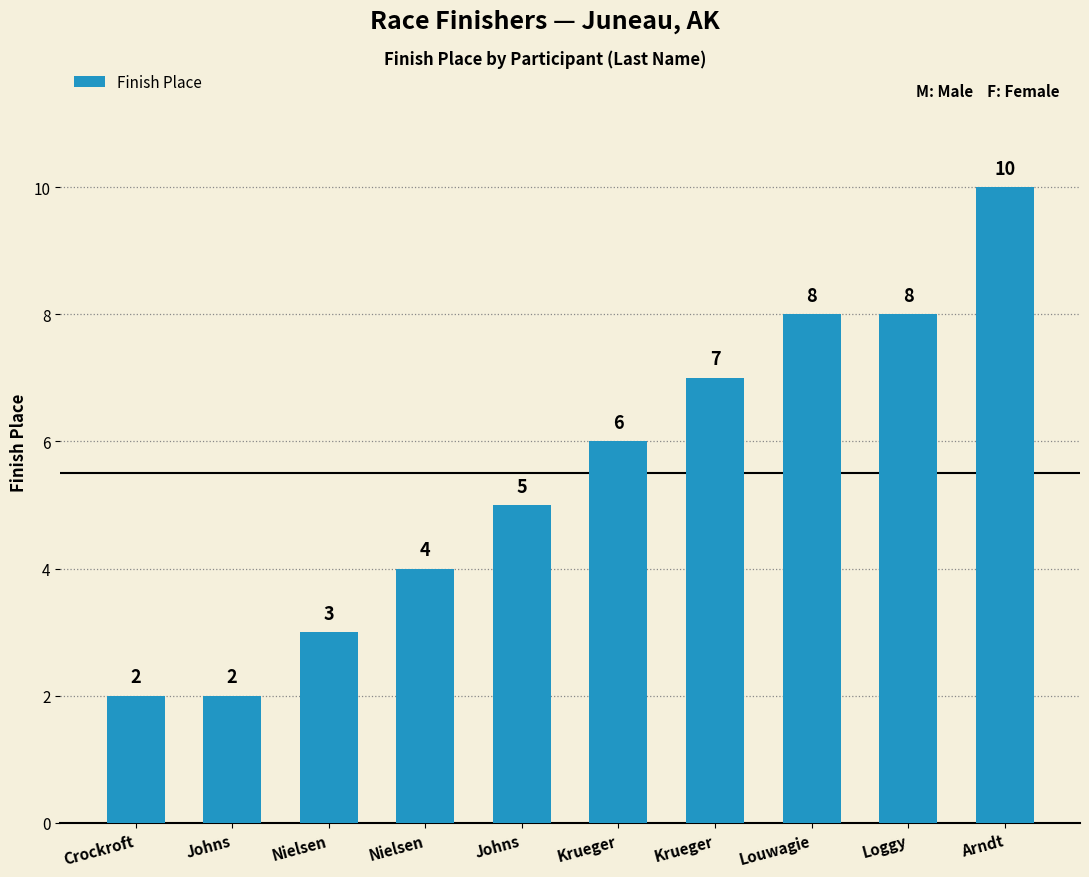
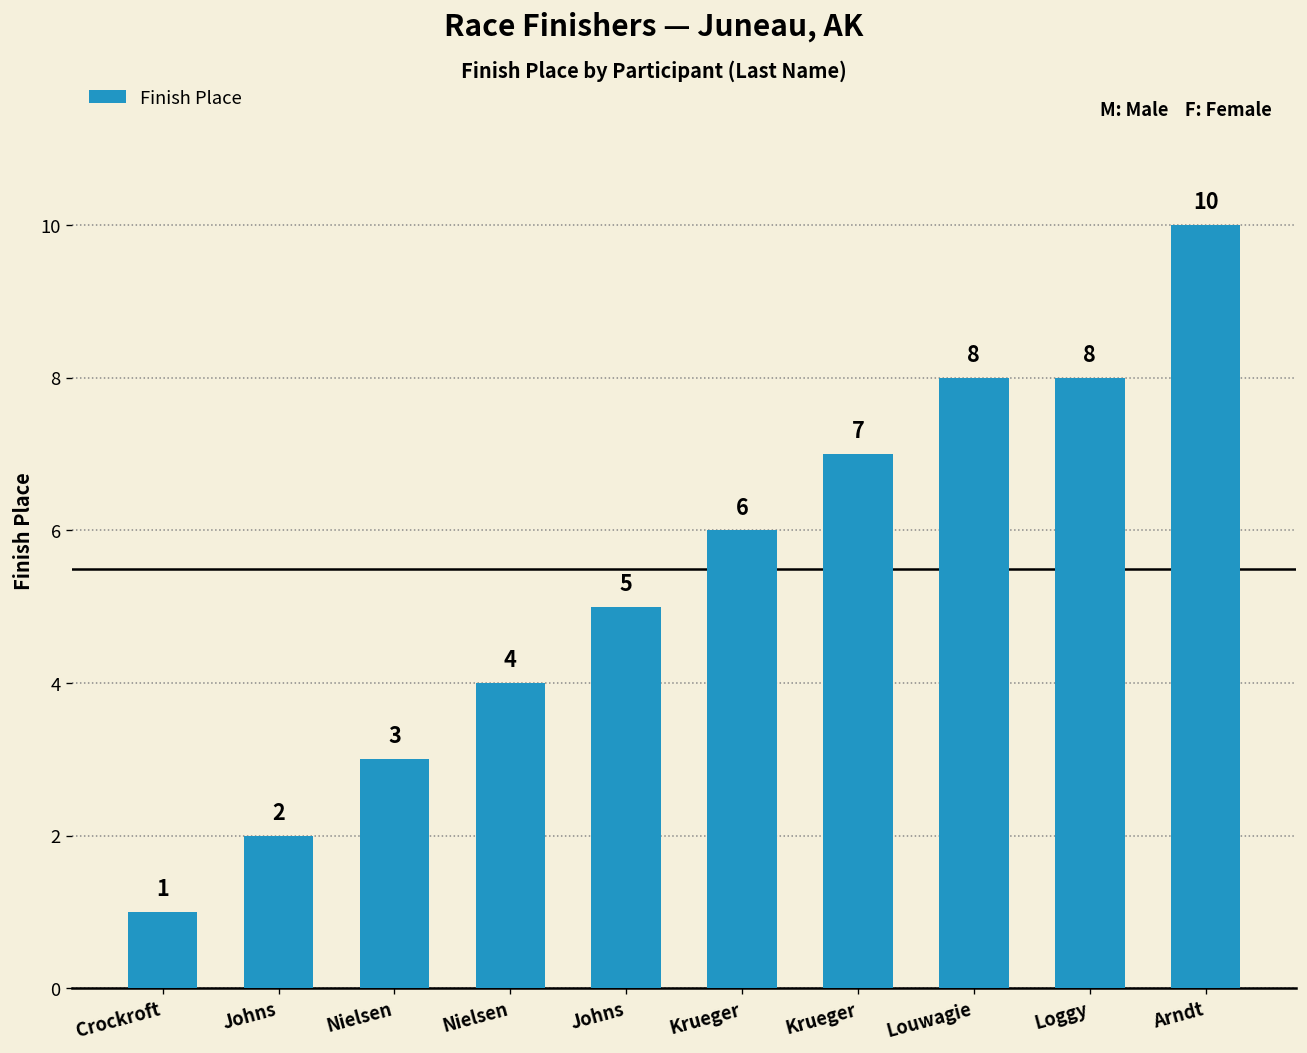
  {
-   "Crockroft": 2,
+   "Crockroft": 1,
    "Louwagie": 8,
    "Loggy": 8,
    "Arndt": 10
  }
